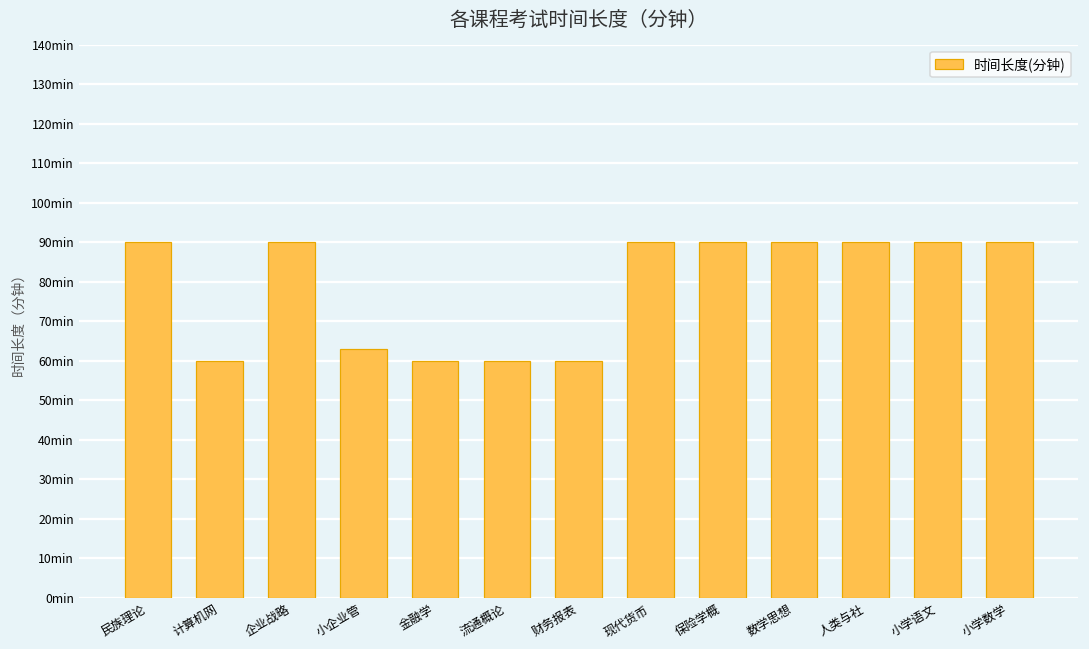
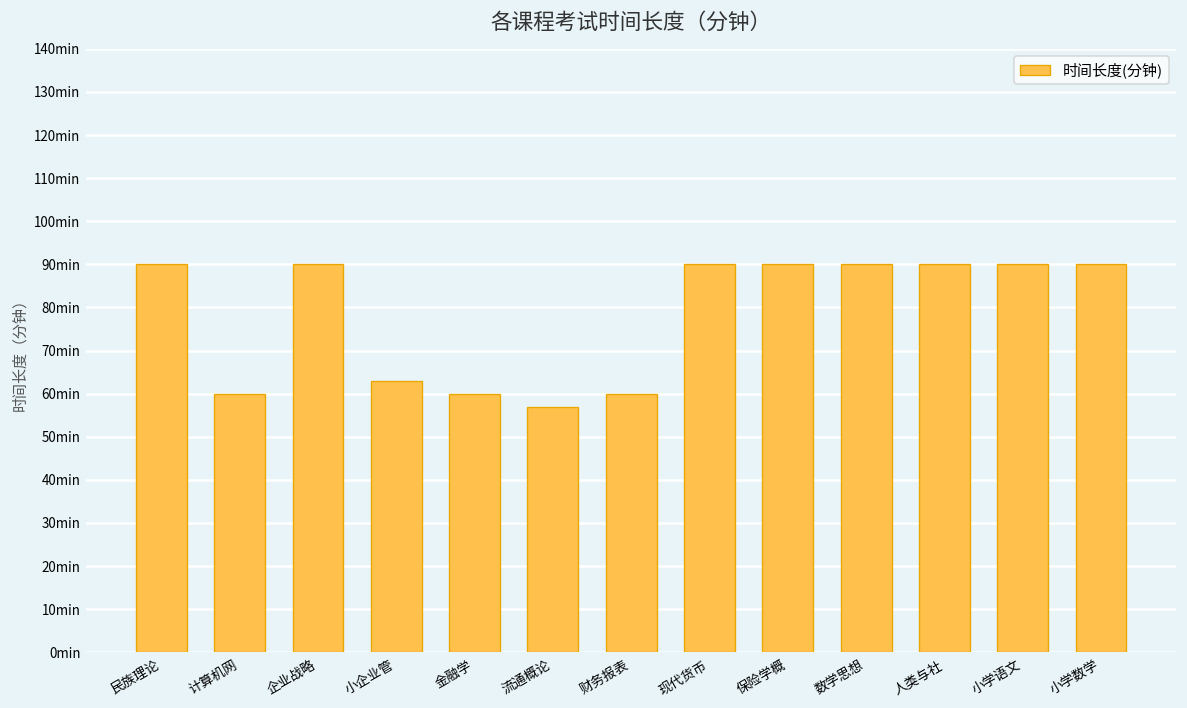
  {
    "民族理论": "90min",
    "计算机网": "60min",
    "企业战略": "90min",
    "小企业管": "63min",
    "金融学": "60min",
-   "流通概论": "60min",
+   "流通概论": "57min",
    "财务报表": "60min",
    "现代货币": "90min",
    "保险学概": "90min",
    "数学思想": "90min",
    "人类与社": "90min",
    "小学语文": "90min",
    "小学数学": "90min"
  }
